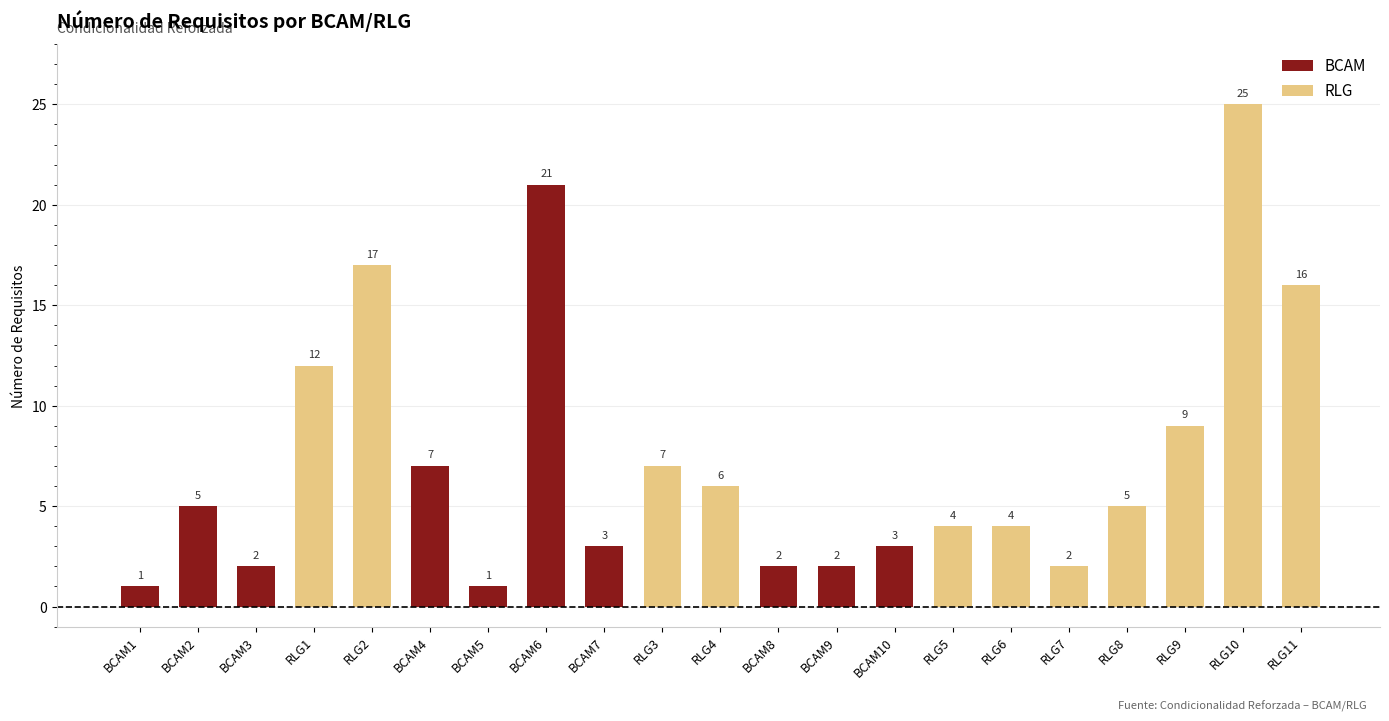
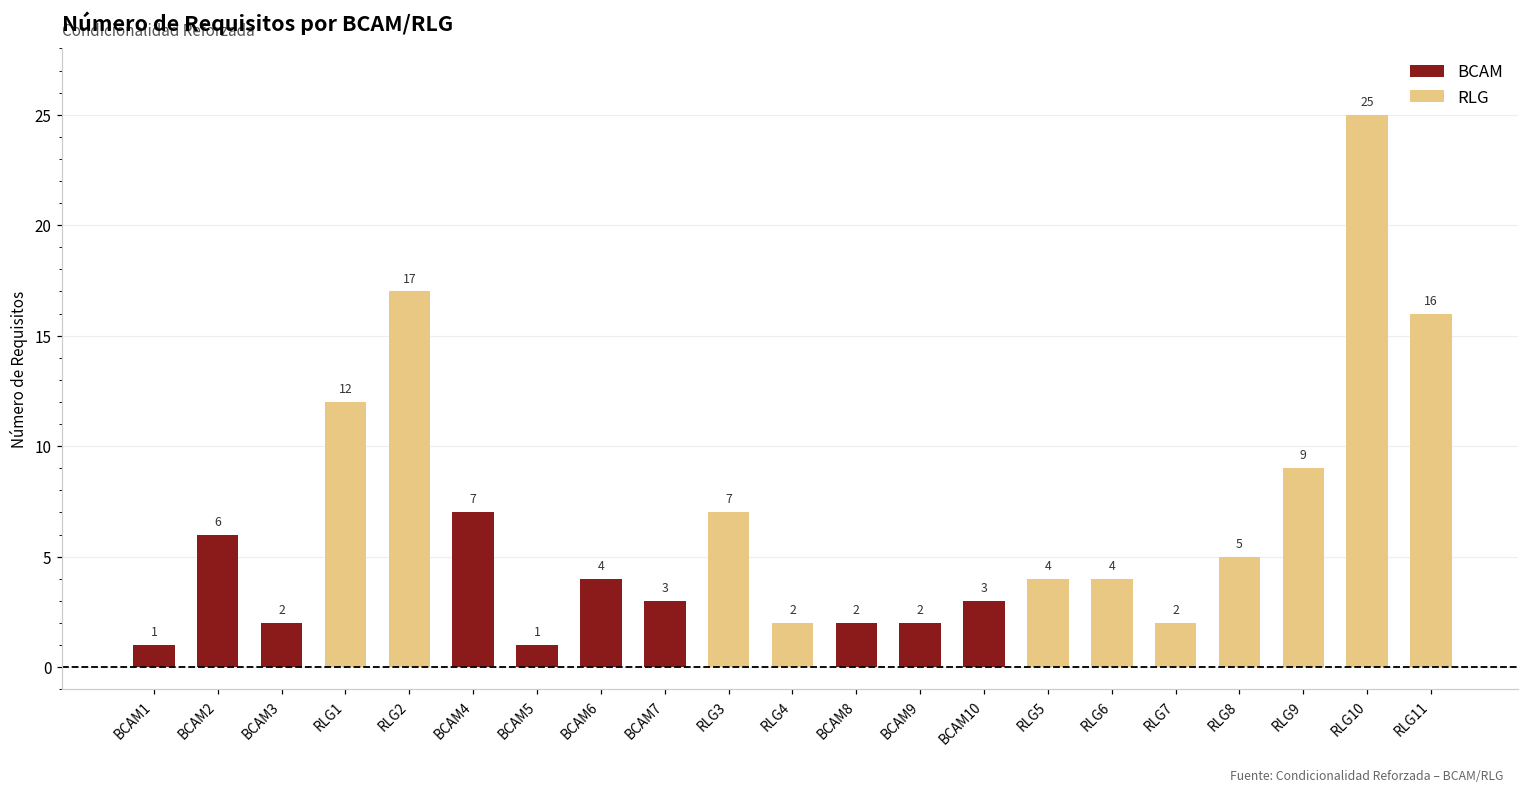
  {
-   "BCAM2": 5,
+   "BCAM2": 6,
    "BCAM3": 2,
    "RLG1": 12,
    "RLG2": 17,
    "BCAM4": 7,
    "BCAM5": 1,
-   "BCAM6": 21,
+   "BCAM6": 4,
    "BCAM7": 3,
    "RLG3": 7,
-   "RLG4": 6,
+   "RLG4": 2,
    "BCAM8": 2,
    "BCAM9": 2,
    "BCAM10": 3,
    "RLG5": 4,
    "RLG6": 4,
    "RLG7": 2,
    "RLG8": 5,
    "RLG9": 9,
    "RLG10": 25,
    "RLG11": 16
  }
